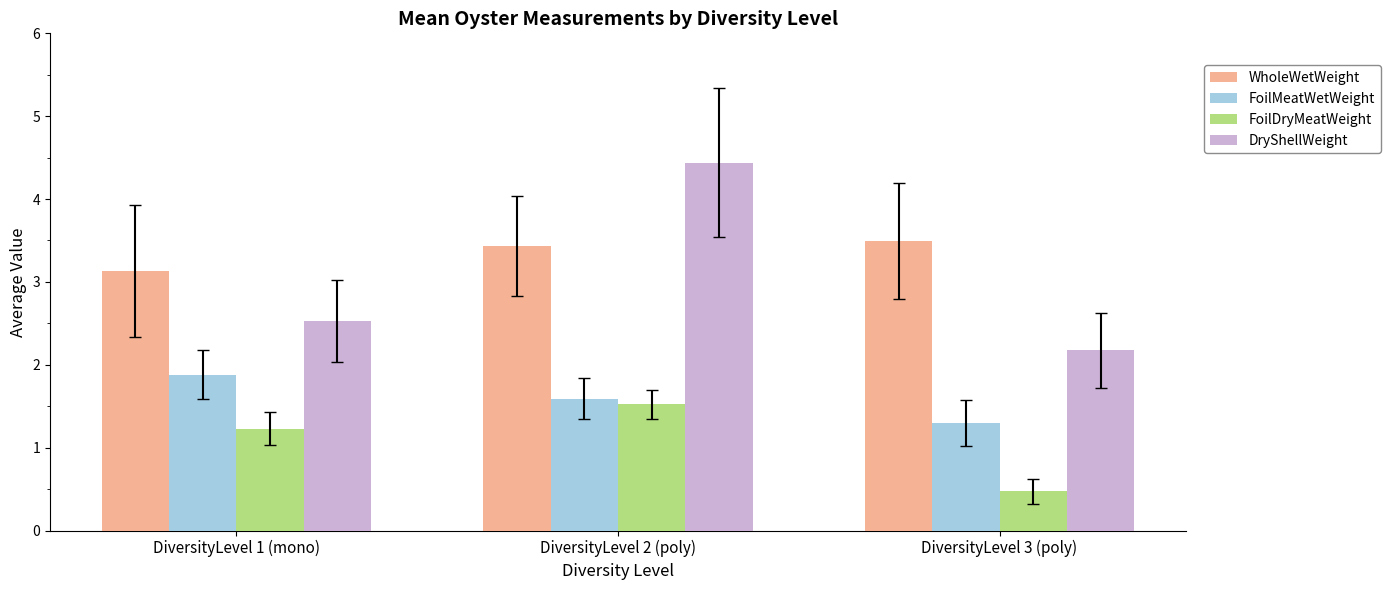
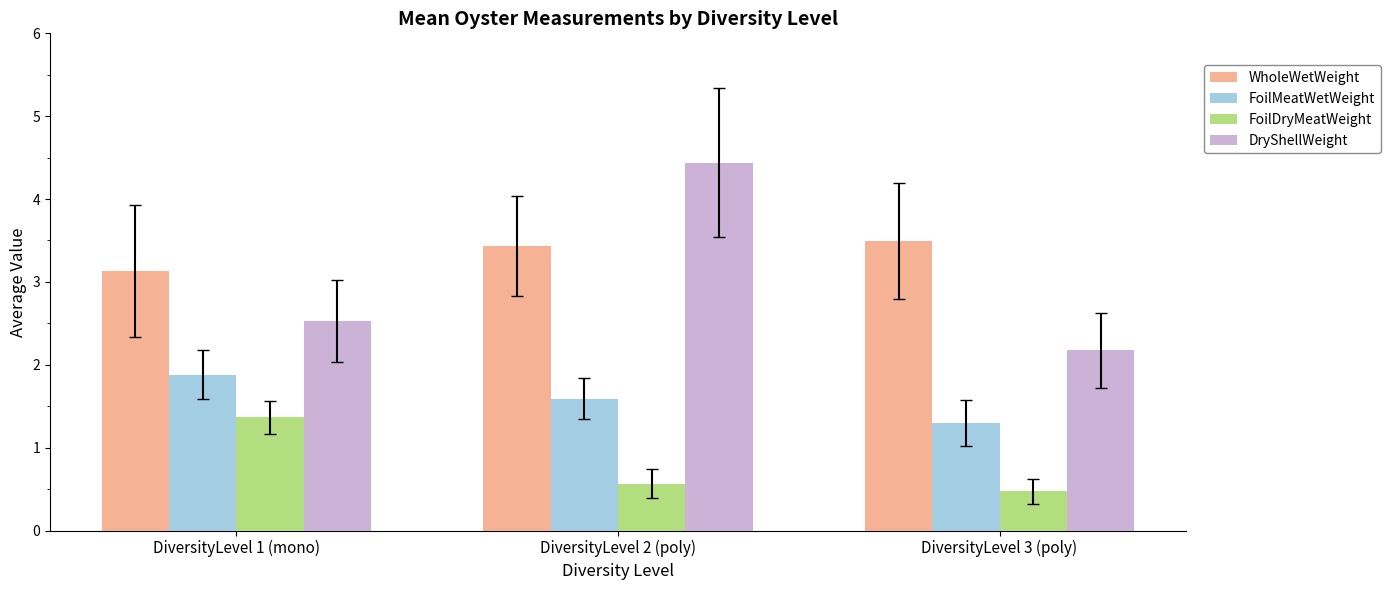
  {
    "WholeWetWeight": {
      "DiversityLevel 1 (mono)": 3.1,
      "DiversityLevel 2 (poly)": 3.4,
      "DiversityLevel 3 (poly)": 3.5
    },
    "FoilDryMeatWeight": {
-     "DiversityLevel 1 (mono)": 1.2,
-     "DiversityLevel 2 (poly)": 1.5,
+     "DiversityLevel 1 (mono)": 1.4,
+     "DiversityLevel 2 (poly)": 0.6,
      "DiversityLevel 3 (poly)": 0.5
    }
  }
